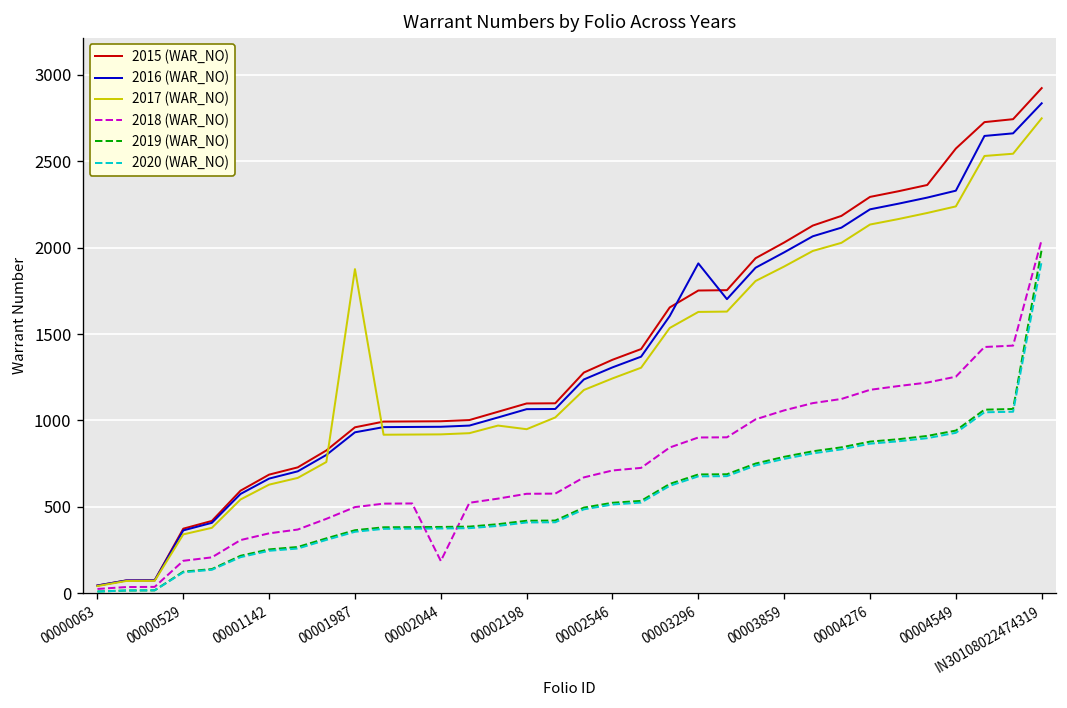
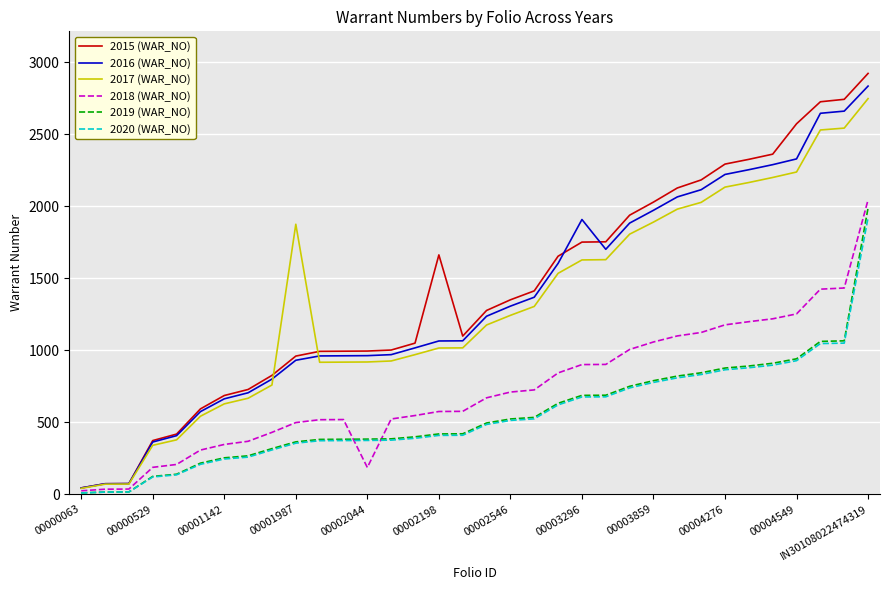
  {
    "2015 (WAR_NO)": {
      "00001142": 690,
      "00001987": 960,
      "00002044": 1000,
-     "00002198": 1100,
+     "00002198": 1660,
      "00002546": 1350,
      "00003296": 1750,
      "00003859": 2030,
      "00004276": 2290,
      "00004549": 2570,
      "IN30108022474319": 2920
    },
    "2016 (WAR_NO)": {
      "00001142": 660,
      "00001987": 930,
      "00002044": 960,
      "00002198": 1070,
      "00002546": 1310,
      "00003296": 1910,
      "00003859": 1970,
      "00004276": 2220,
      "00004549": 2330,
      "IN30108022474319": 2840
    },
    "2017 (WAR_NO)": {
      "00000529": 340,
      "00001142": 630,
      "00001987": 1880,
      "00002044": 920,
-     "00002198": 950,
+     "00002198": 1020,
      "00002546": 1240,
      "00003296": 1630,
      "00003859": 1890,
      "00004276": 2130,
      "00004549": 2240,
      "IN30108022474319": 2750
    },
    "2018 (WAR_NO)": {
      "00000529": 190,
      "00001142": 350,
      "00001987": 500,
      "00002044": 190,
      "00002198": 580,
      "00002546": 710,
      "00003296": 900,
      "00003859": 1060,
      "00004276": 1180,
      "00004549": 1250,
      "IN30108022474319": 2050
    },
    "2019 (WAR_NO)": {
      "IN30108022474319": 1990
    },
    "2020 (WAR_NO)": {
      "IN30108022474319": 1920
    }
  }
